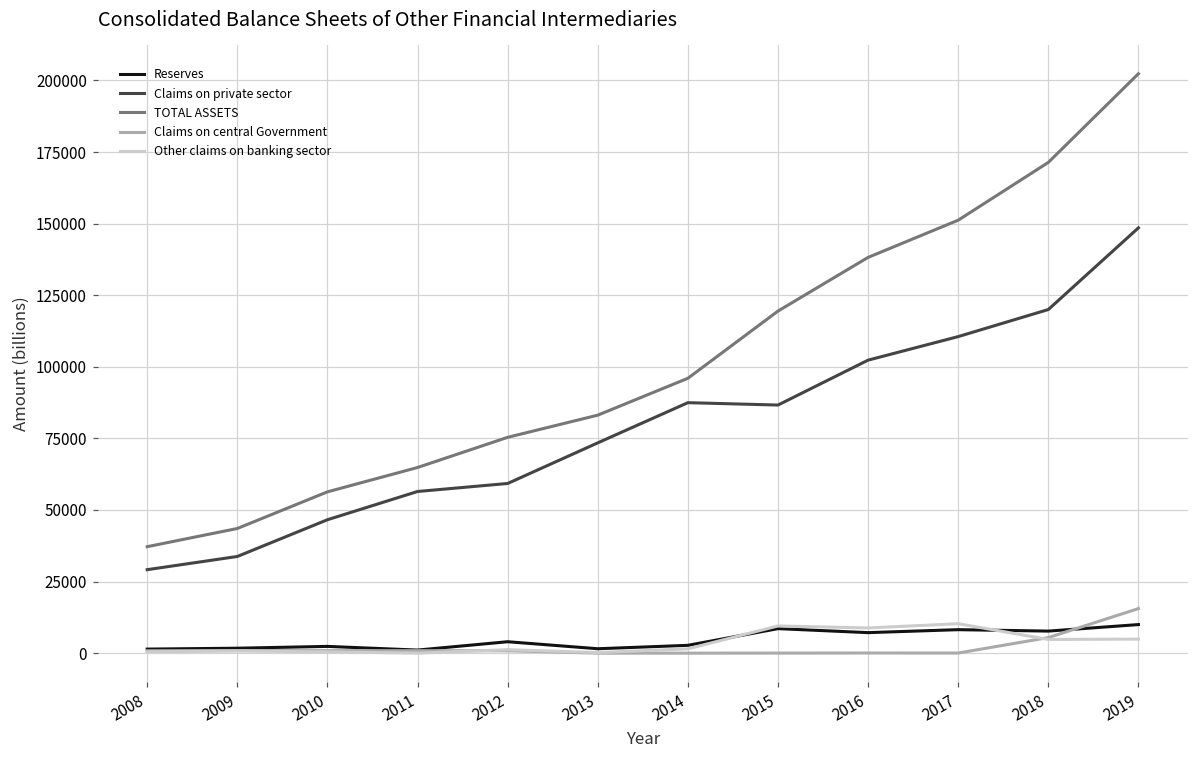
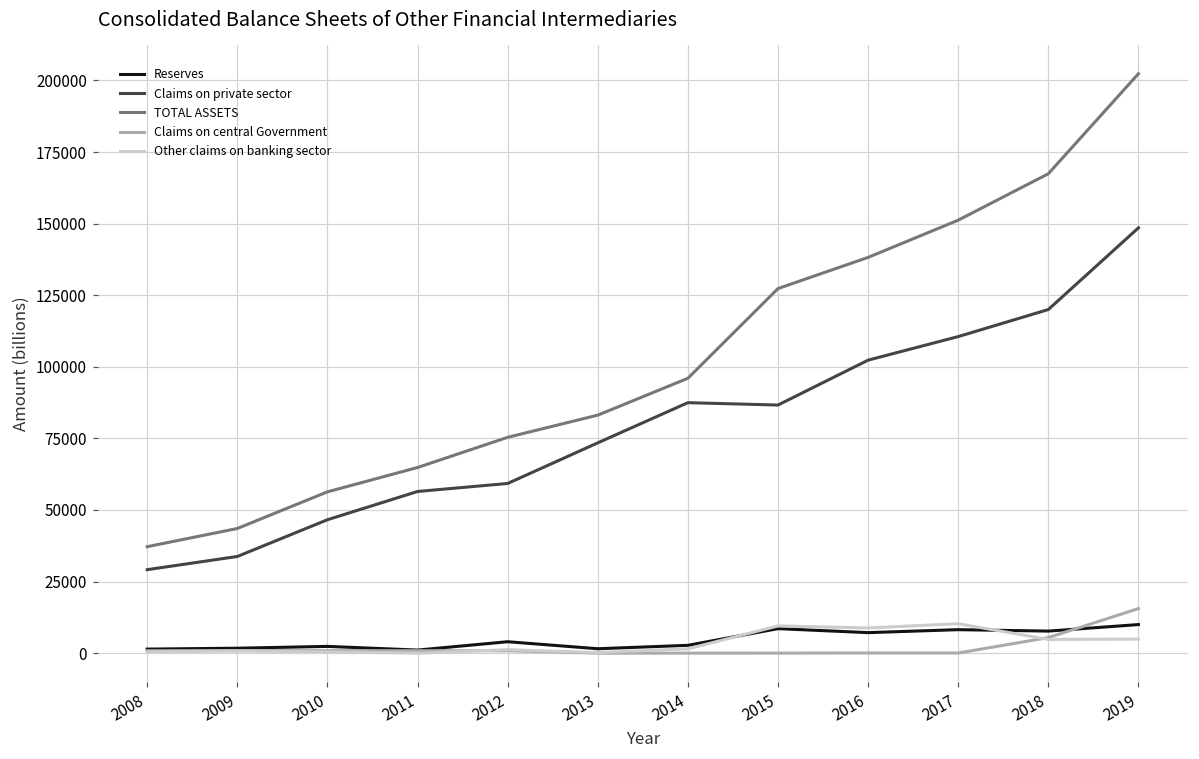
  {
    "Reserves": {
      "2010": 2000,
      "2012": 4000,
      "2013": 2000,
      "2014": 3000,
      "2016": 7000,
      "2017": 8000,
      "2018": 8000,
      "2019": 10000
    },
    "Claims on private sector": {
      "2008": 29000,
      "2009": 34000,
      "2010": 47000,
      "2011": 56000,
      "2012": 59000,
      "2013": 73000,
      "2014": 87000,
      "2015": 87000,
      "2016": 102000,
      "2017": 111000,
      "2018": 120000,
      "2019": 149000
    },
    "TOTAL ASSETS": {
      "2008": 37000,
      "2009": 44000,
      "2010": 56000,
      "2011": 65000,
      "2012": 75000,
      "2013": 83000,
      "2014": 96000,
-     "2015": 119000,
+     "2015": 127000,
      "2016": 138000,
      "2017": 151000,
-     "2018": 171000,
+     "2018": 167000,
      "2019": 202000
    }
  }
